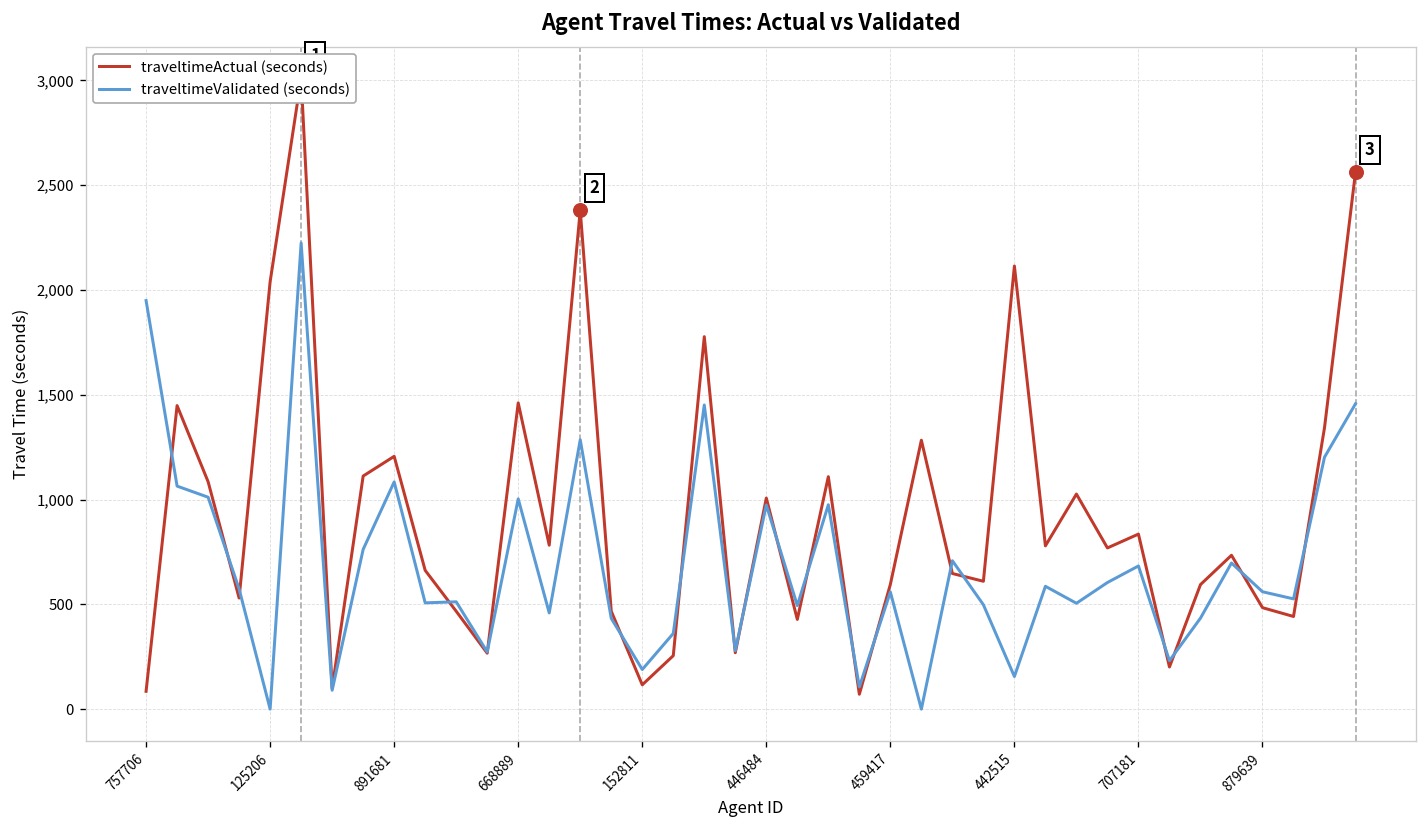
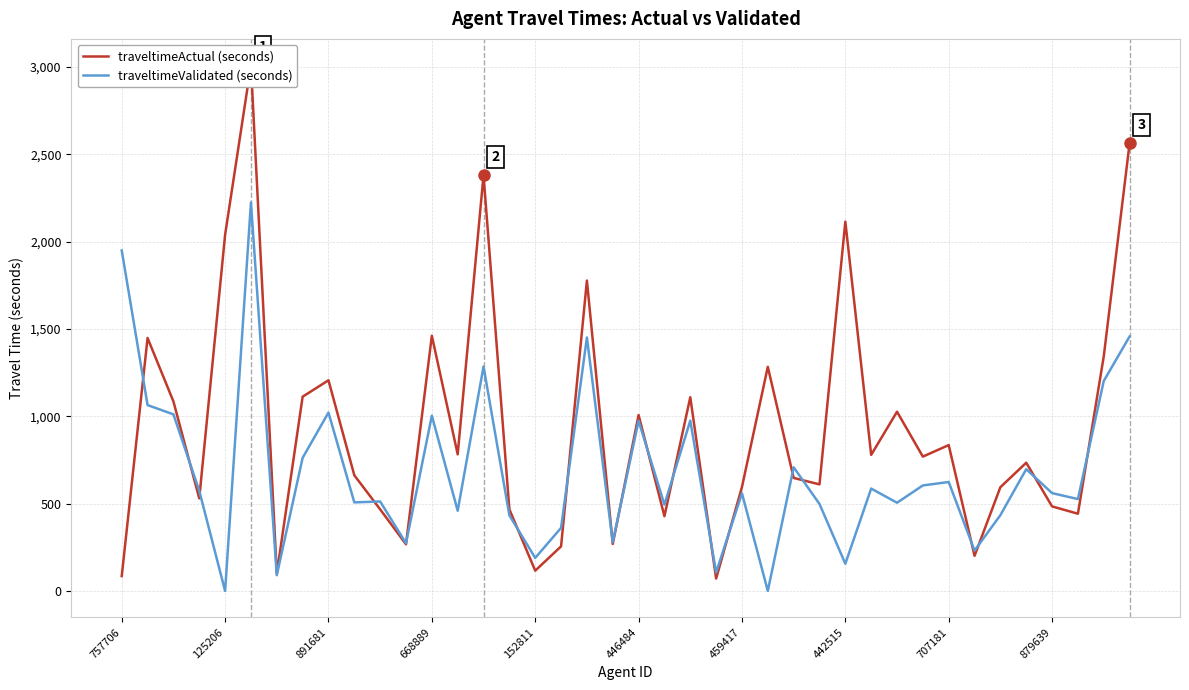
  {
    "traveltimeValidated (seconds)": {
      "757706": "1,950",
      "125206": "0",
-     "891681": "1,080",
+     "891681": "1,020",
      "668889": "1,000",
      "152811": "190",
      "446484": "970",
      "459417": "560",
      "442515": "160",
-     "707181": "680",
+     "707181": "620",
      "879639": "560"
    }
  }
